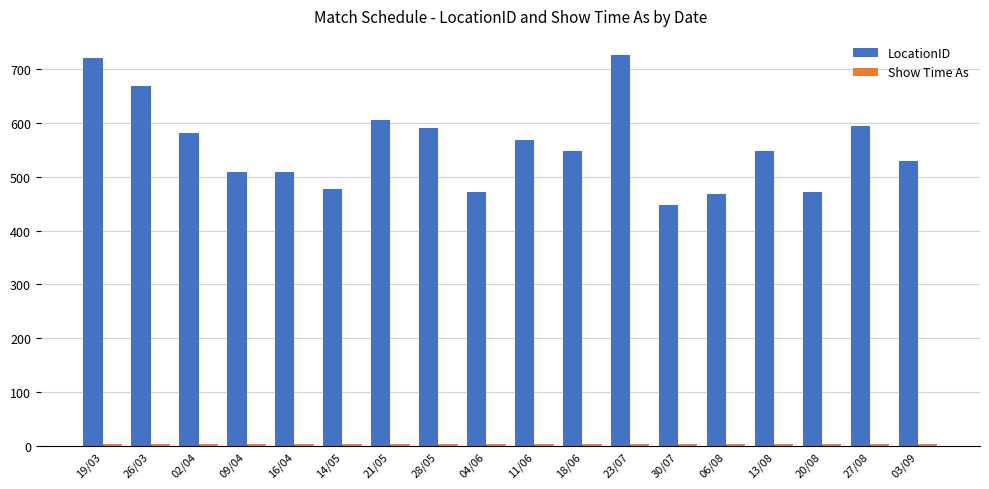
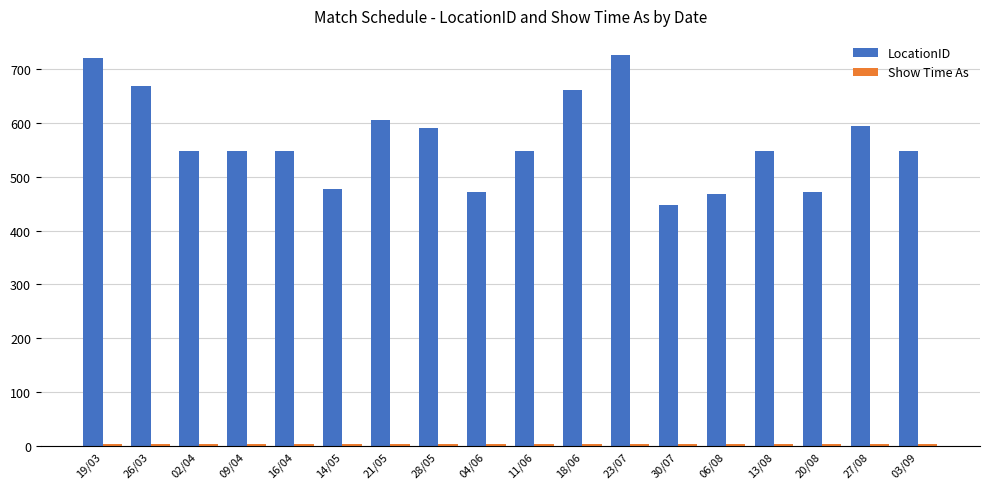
  {
    "LocationID": {
      "19/03": 720,
      "26/03": 670,
-     "02/04": 580,
-     "09/04": 510,
-     "16/04": 510,
+     "02/04": 550,
+     "09/04": 550,
+     "16/04": 550,
      "14/05": 480,
      "21/05": 610,
      "28/05": 590,
      "04/06": 470,
-     "11/06": 570,
-     "18/06": 550,
+     "11/06": 550,
+     "18/06": 660,
      "23/07": 730,
      "30/07": 450,
      "06/08": 470,
      "13/08": 550,
      "20/08": 470,
      "27/08": 590,
-     "03/09": 530
+     "03/09": 550
    }
  }
